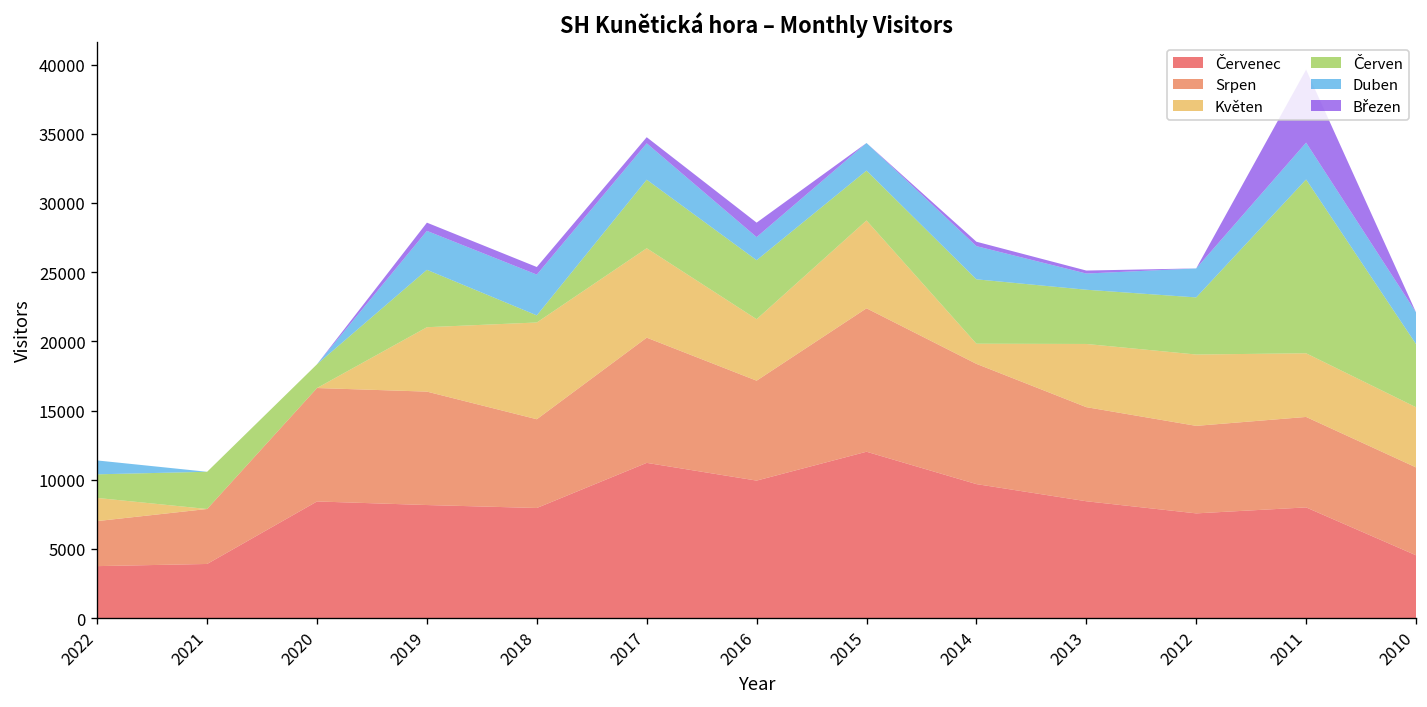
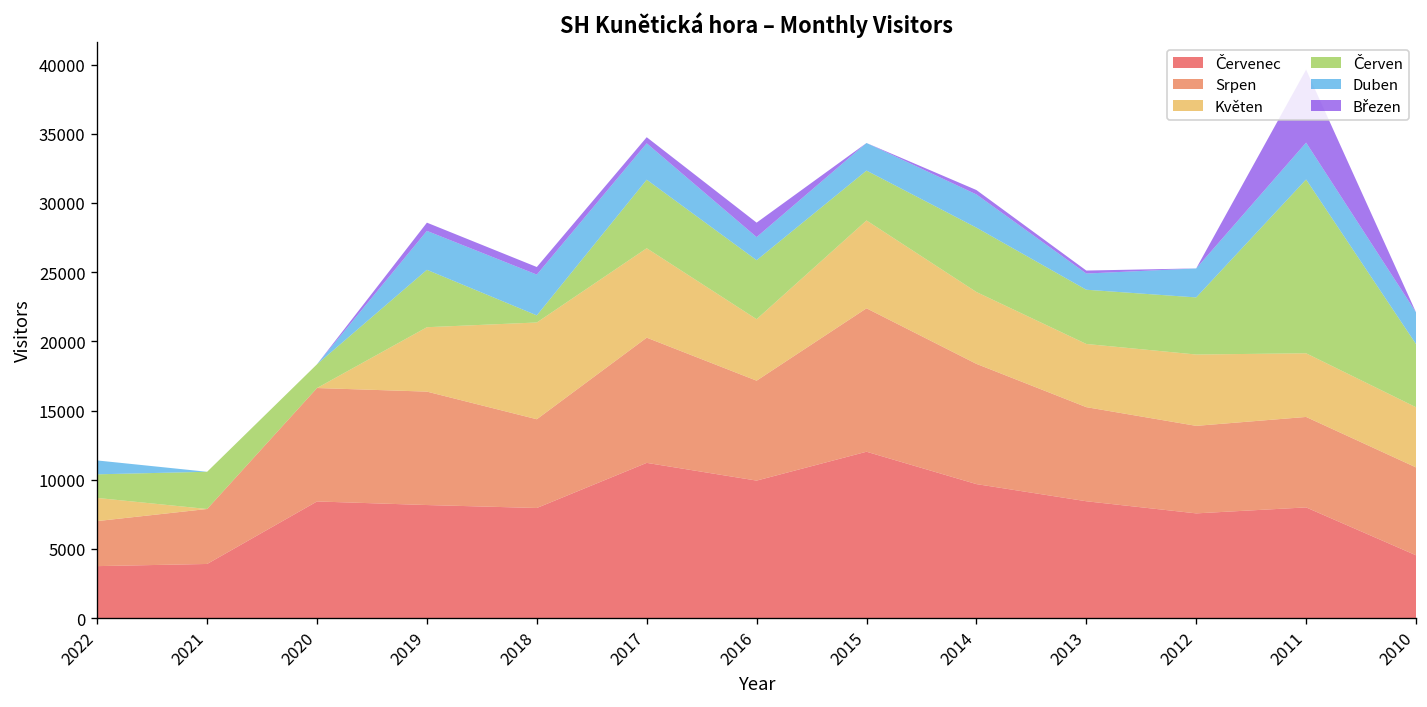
  {
    "Květen": {
      "2022": 1700,
      "2019": 4700,
      "2018": 7000,
      "2017": 6500,
      "2016": 4400,
      "2015": 6300,
-     "2014": 1500,
+     "2014": 5200,
      "2013": 4600,
      "2012": 5200,
      "2011": 4600,
      "2010": 4300
    },
    "Červen": {
      "2022": 1700,
      "2019": 4100,
      "2018": 500,
      "2017": 5000,
      "2016": 4300,
      "2015": 3600,
      "2014": 4700,
      "2013": 3900,
      "2012": 4100,
      "2011": 12600,
      "2010": 4600
    },
    "Duben": {
      "2019": 2800,
      "2018": 2900,
      "2017": 2600,
      "2016": 1700,
      "2014": 2400,
      "2011": 2700
    },
    "Březen": {
      "2019": 600,
      "2018": 500,
      "2017": 400,
      "2016": 1000,
      "2014": 300
    }
  }
